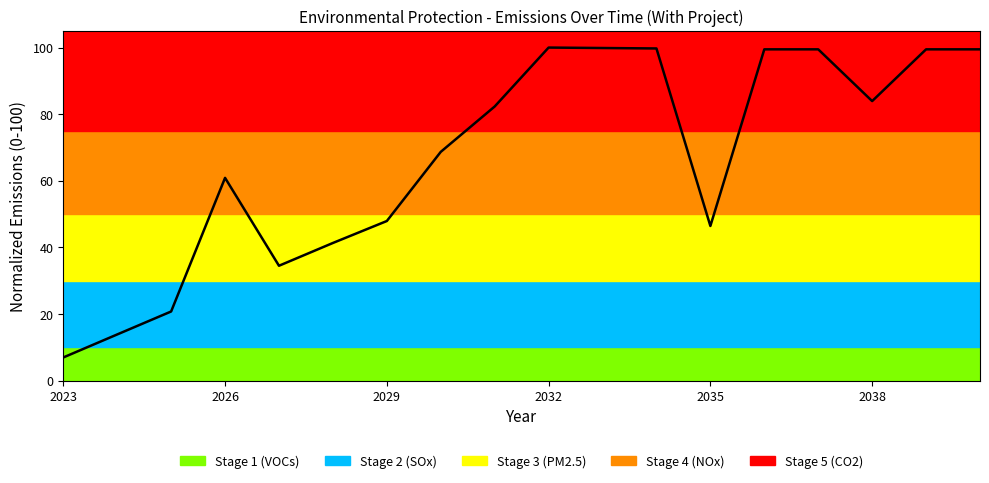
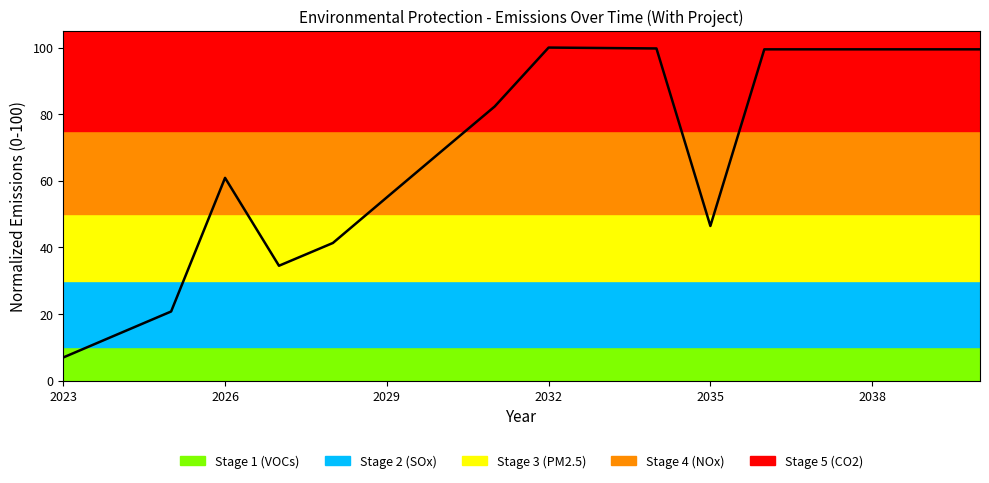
  {
    "2023": 7,
    "2026": 61,
-   "2029": 48,
+   "2029": 55,
    "2032": 100,
    "2035": 46,
-   "2038": 84
+   "2038": 99
  }
